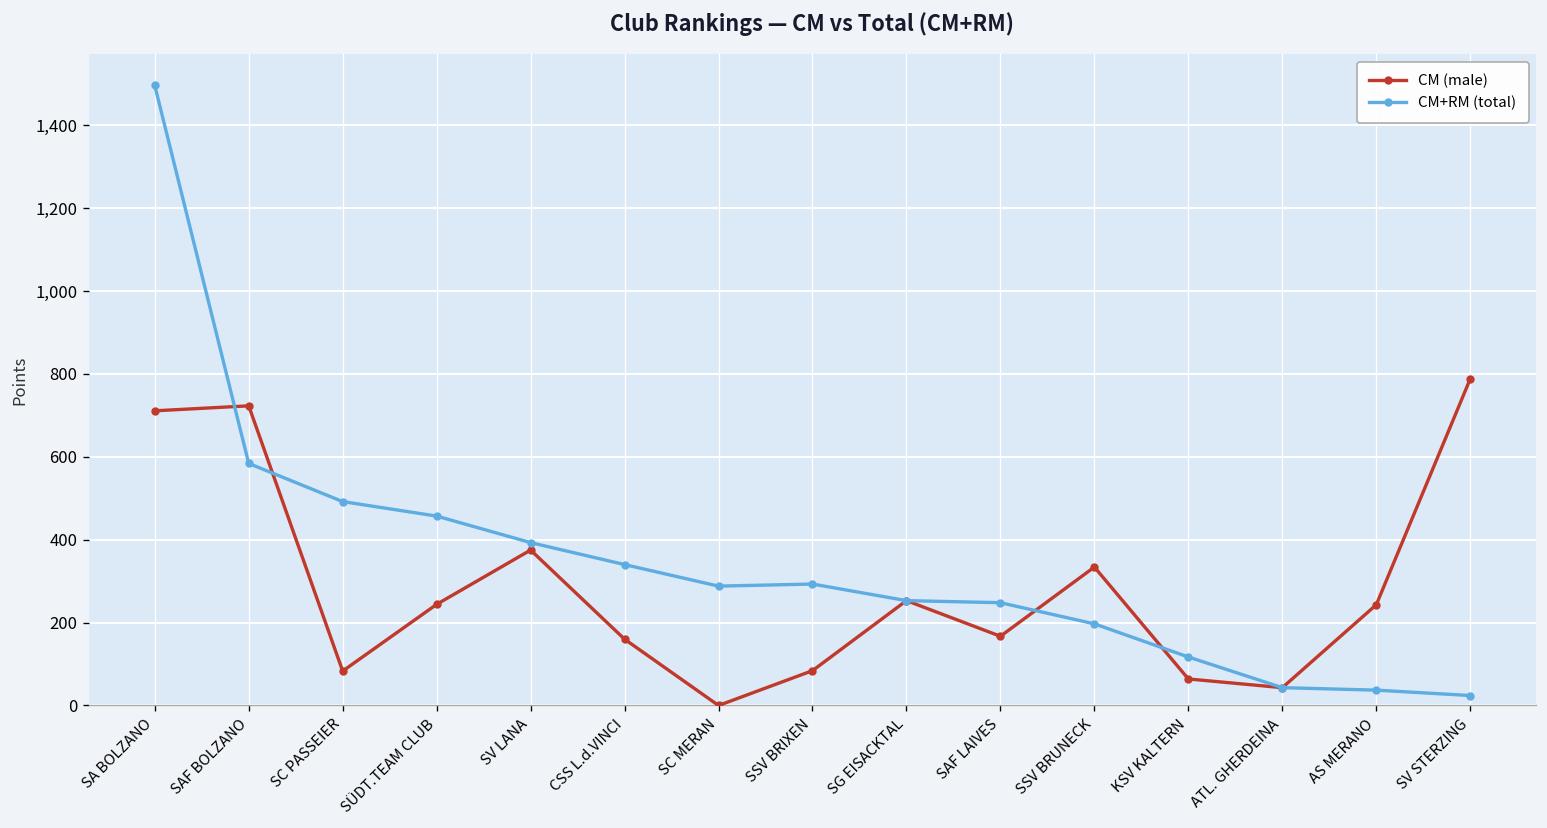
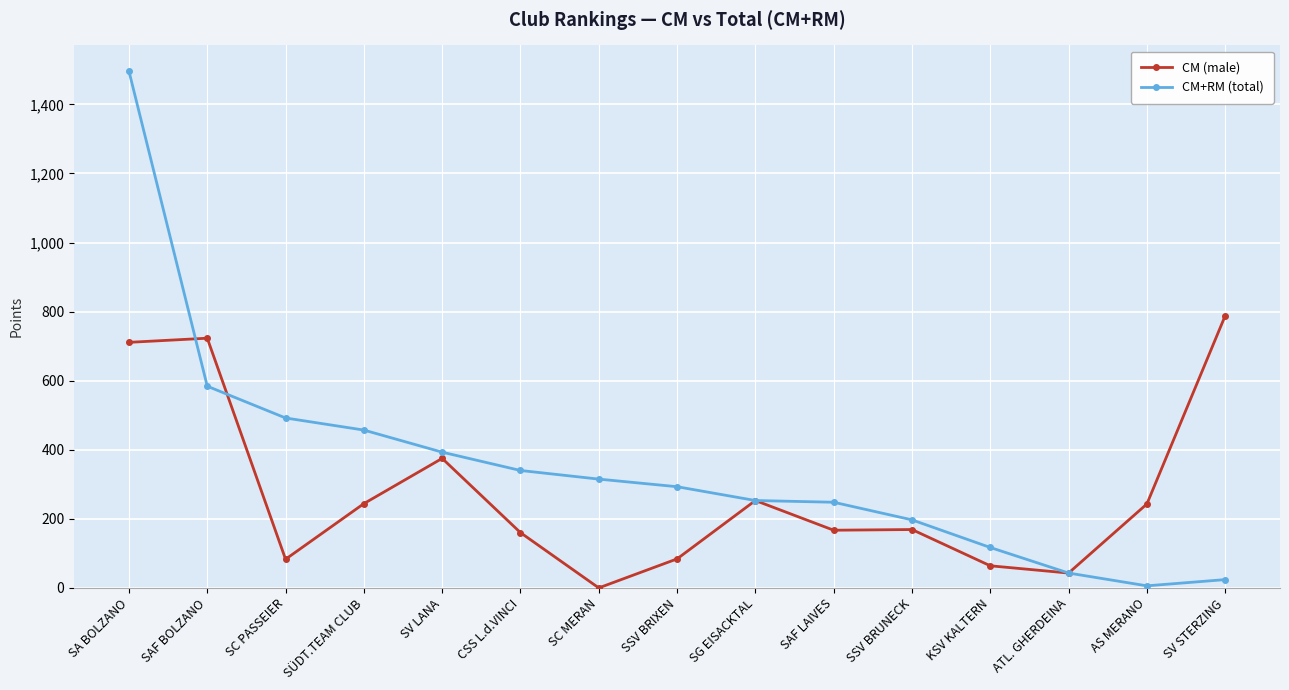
  {
    "CM (male)": {
      "SA BOLZANO": "710",
      "SAF BOLZANO": "720",
      "SC PASSEIER": "80",
      "SÜDT.TEAM CLUB": "240",
      "SV LANA": "380",
      "CSS L.d.VINCI": "160",
      "SC MERAN": "0",
      "SSV BRIXEN": "80",
      "SAF LAIVES": "170",
-     "SSV BRUNECK": "330",
+     "SSV BRUNECK": "170",
      "KSV KALTERN": "60",
      "AS MERANO": "240",
      "SV STERZING": "790"
    },
    "CM+RM (total)": {
      "SA BOLZANO": "1,500",
      "SAF BOLZANO": "580",
      "SC PASSEIER": "490",
      "SÜDT.TEAM CLUB": "460",
      "SV LANA": "390",
      "CSS L.d.VINCI": "340",
-     "SC MERAN": "290",
+     "SC MERAN": "320",
      "SSV BRIXEN": "290",
      "SAF LAIVES": "250",
      "SSV BRUNECK": "200",
      "KSV KALTERN": "120",
-     "AS MERANO": "40",
+     "AS MERANO": "10",
      "SV STERZING": "20"
    }
  }
